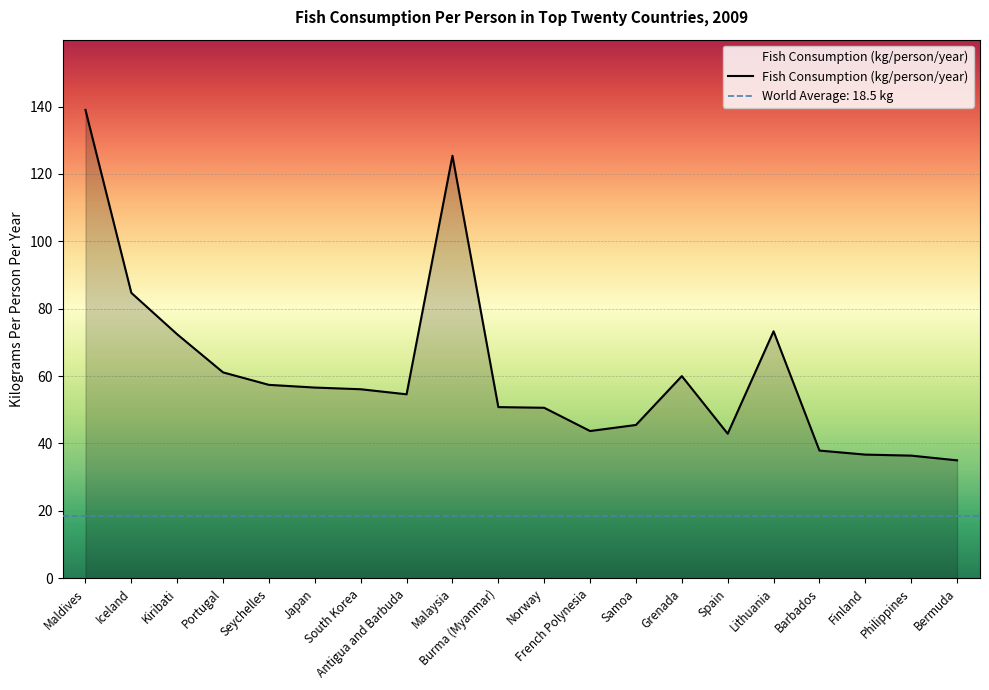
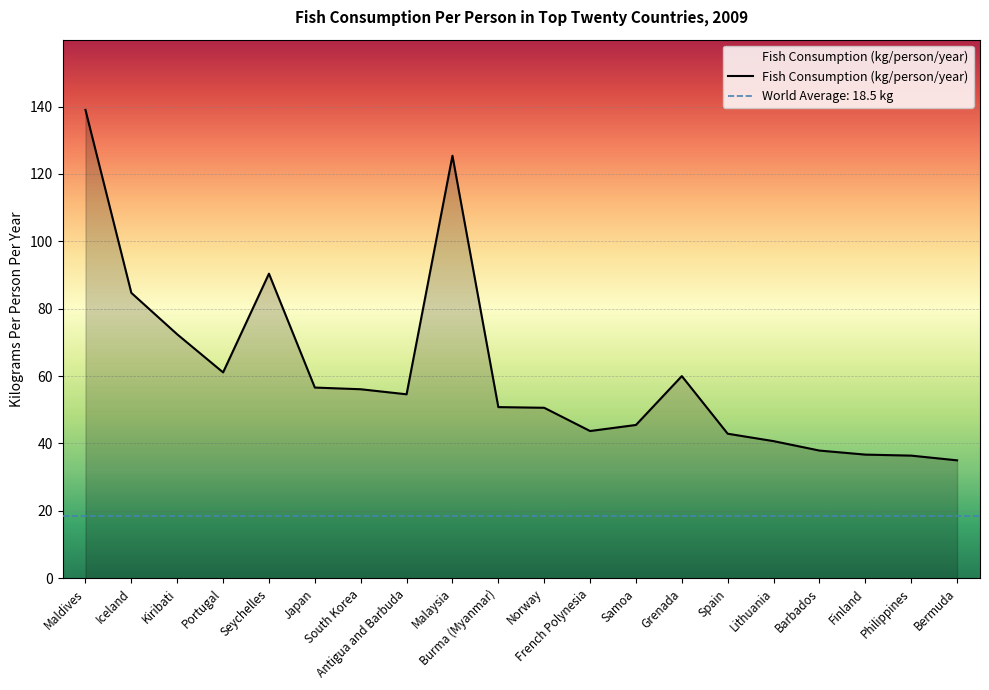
  {
    "Maldives": 139,
    "Iceland": 85,
    "Kiribati": 72,
    "Portugal": 61,
-   "Seychelles": 57,
+   "Seychelles": 90,
    "Japan": 57,
    "South Korea": 56,
    "Antigua and Barbuda": 55,
    "Malaysia": 125,
    "Burma (Myanmar)": 51,
    "Norway": 51,
    "French Polynesia": 44,
    "Samoa": 46,
    "Grenada": 60,
    "Spain": 43,
-   "Lithuania": 73,
+   "Lithuania": 41,
    "Barbados": 38,
    "Finland": 37,
    "Philippines": 36,
    "Bermuda": 35
  }
